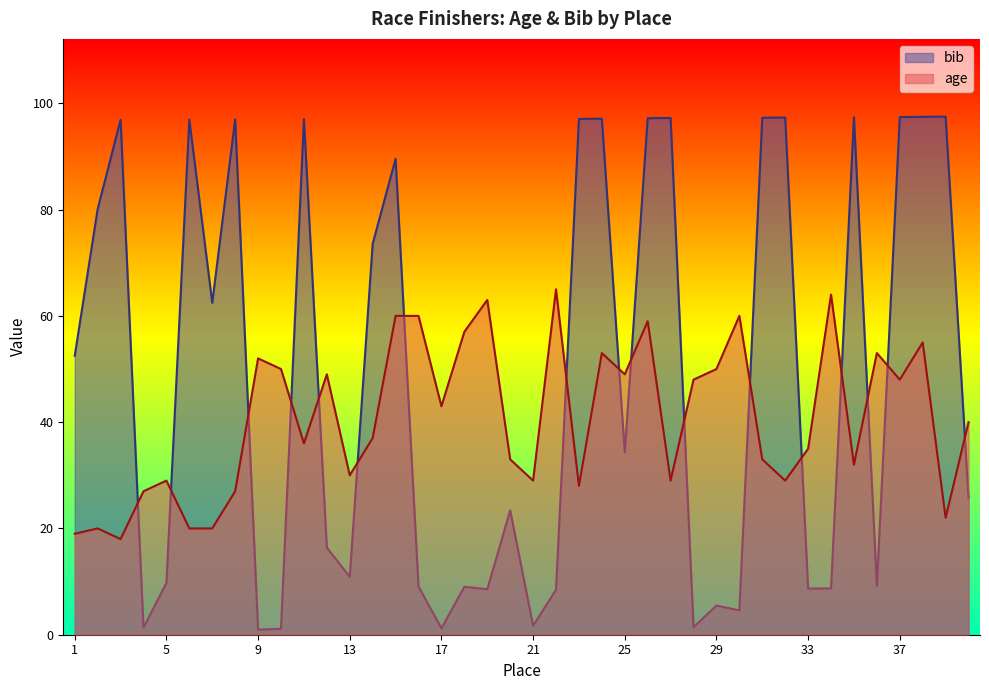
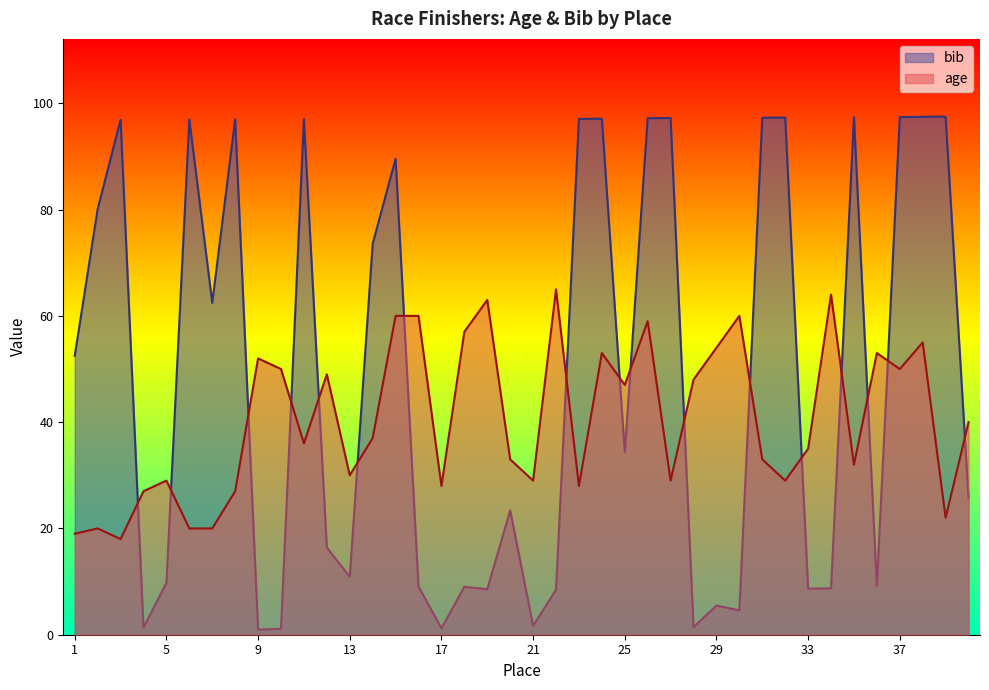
  {
    "bib": {
      "1": 52,
      "5": 10,
      "9": 1,
      "13": 11,
      "17": 1,
      "21": 2,
      "25": 34,
      "29": 5,
      "33": 9,
      "37": 97
    },
    "age": {
      "1": 19,
      "5": 29,
      "9": 52,
      "13": 30,
-     "17": 43,
+     "17": 28,
      "21": 29,
-     "25": 49,
-     "29": 50,
+     "25": 47,
+     "29": 54,
      "33": 35,
-     "37": 48
+     "37": 50
    }
  }
